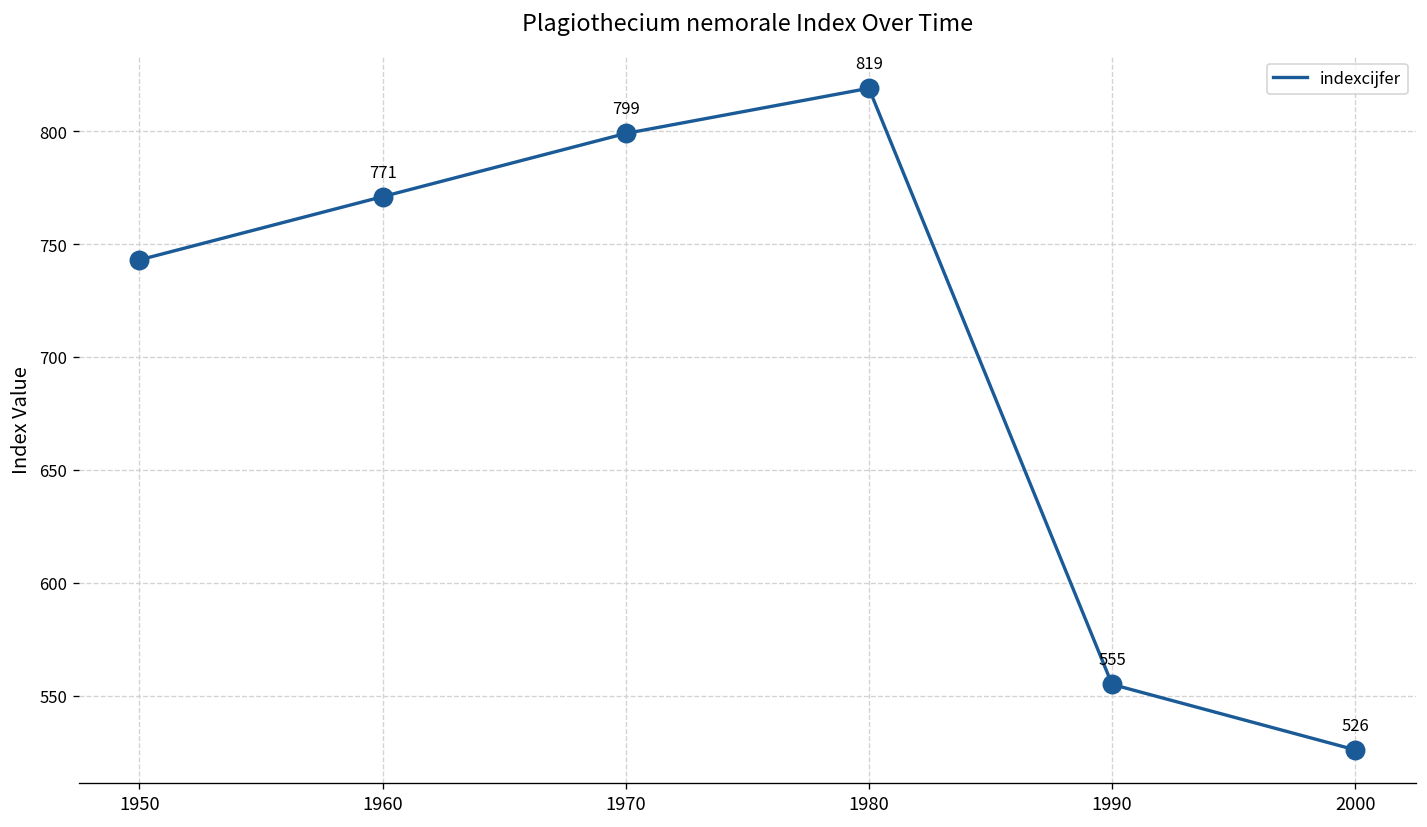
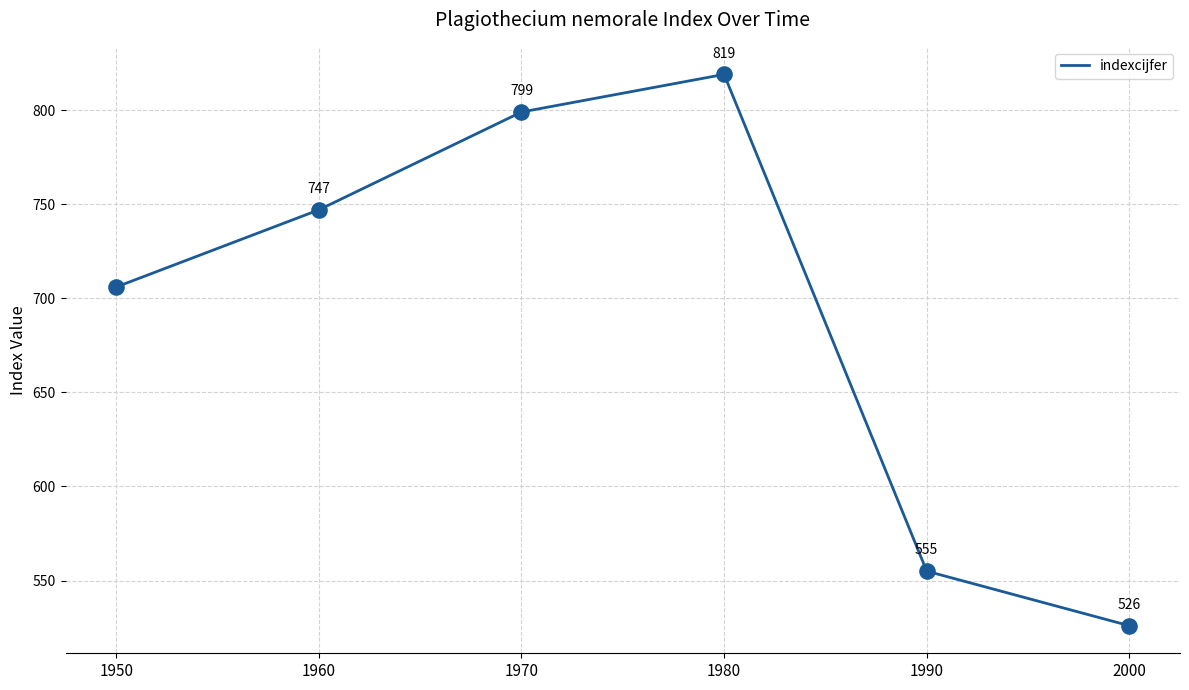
  {
-   "1950": 743,
-   "1960": 771,
+   "1950": 706,
+   "1960": 747,
    "1970": 799,
    "1980": 819,
    "1990": 555,
    "2000": 526
  }
